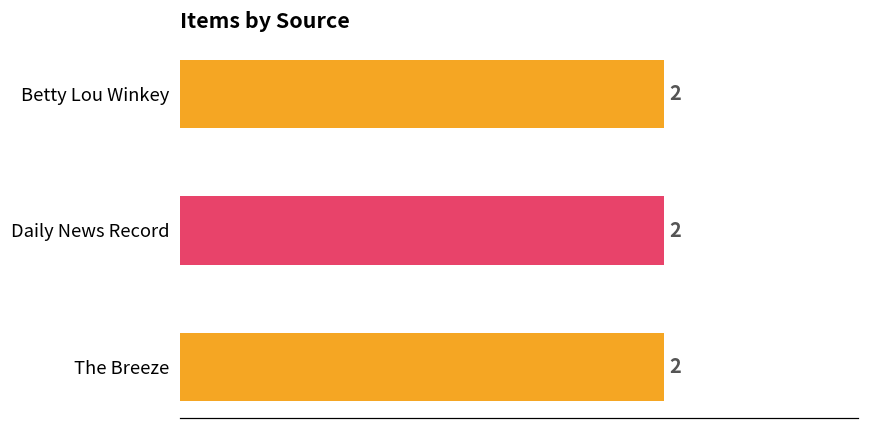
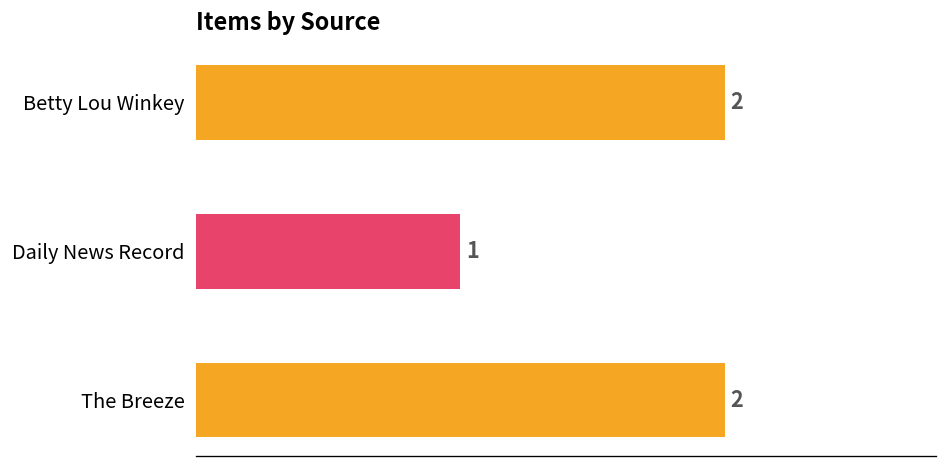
  {
    "Betty Lou Winkey": 2,
-   "Daily News Record": 2,
+   "Daily News Record": 1,
    "The Breeze": 2
  }
